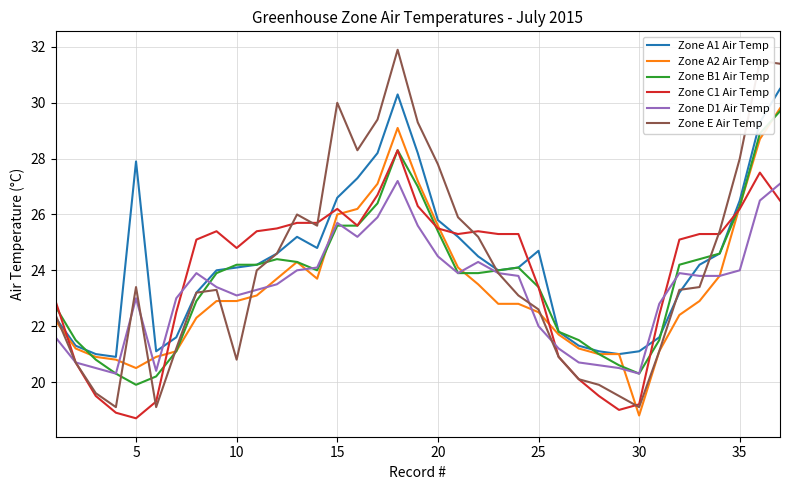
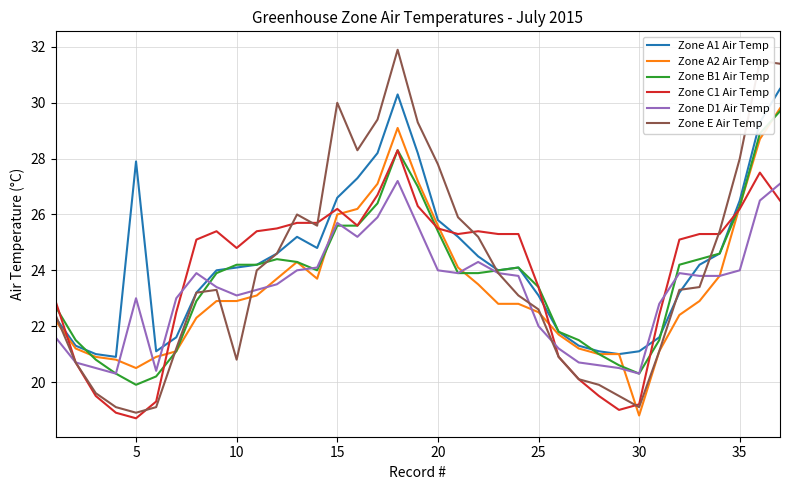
  {
    "Zone A1 Air Temp": {
      "5": 27.9,
      "10": 24.1,
      "15": 26.6,
      "20": 25.8,
-     "25": 24.7,
+     "25": 23.1,
      "30": 21.1,
      "35": 26.5
    },
    "Zone A2 Air Temp": {
      "5": 20.5,
      "10": 22.9,
      "15": 26.0,
      "20": 25.6,
      "25": 22.5,
      "30": 18.8
    },
    "Zone B1 Air Temp": {
      "5": 19.9,
      "10": 24.2,
      "15": 25.6,
      "20": 25.4
    },
    "Zone C1 Air Temp": {
      "5": 18.7,
      "10": 24.8,
      "15": 26.2,
      "20": 25.5,
      "30": 19.2,
      "35": 26.2
    },
    "Zone D1 Air Temp": {
      "5": 23.0,
      "10": 23.1,
      "15": 25.7,
-     "20": 24.5,
+     "20": 24.0,
      "25": 22.0,
      "35": 24.0
    },
    "Zone E Air Temp": {
-     "5": 23.4,
+     "5": 18.9,
      "10": 20.8,
      "15": 30.0,
      "20": 27.8,
      "25": 22.6,
      "30": 19.1,
      "35": 28.0
    }
  }
